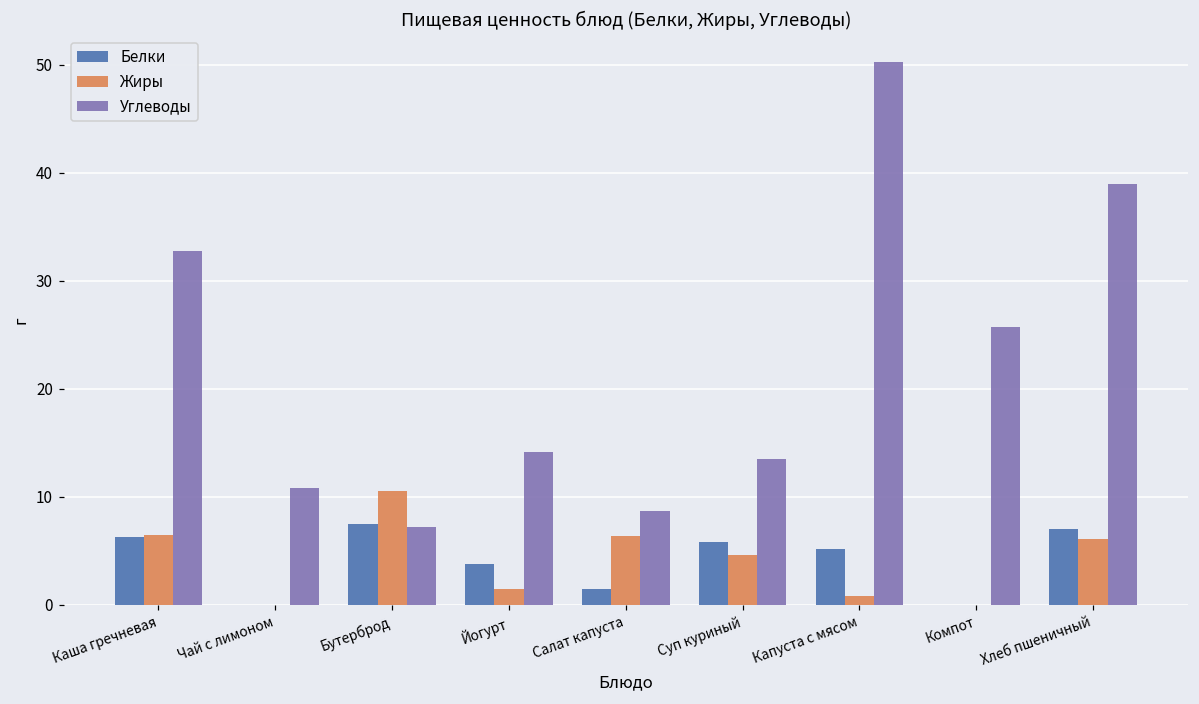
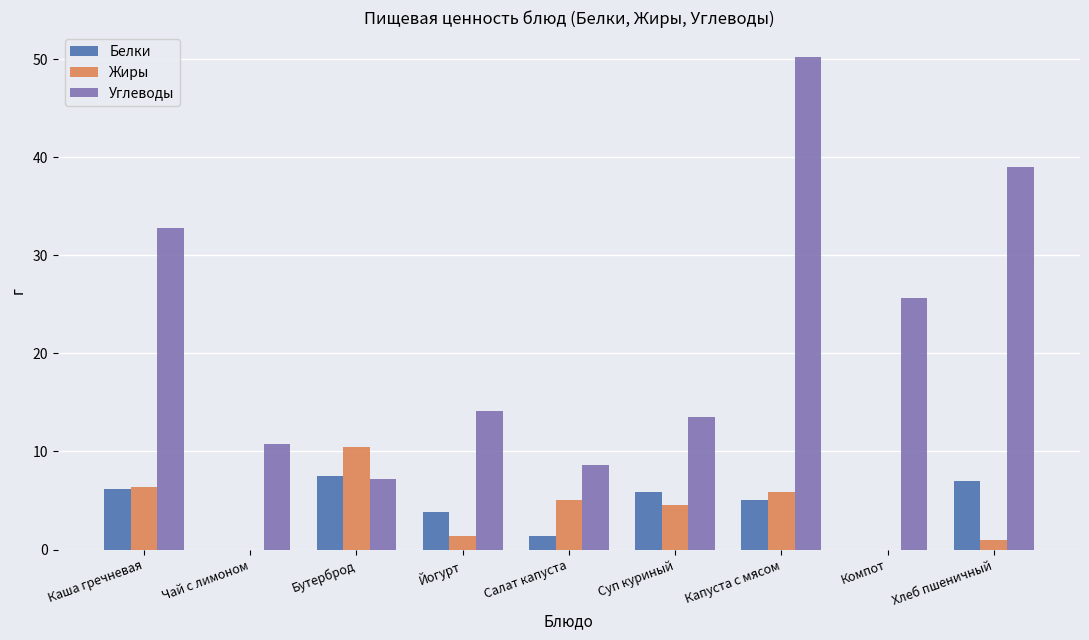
  {
    "Жиры": {
      "Каша гречневая": 6,
      "Чай с лимоном": 0,
      "Бутерброд": 11,
      "Йогурт": 1,
-     "Салат капуста": 6,
+     "Салат капуста": 5,
      "Суп куриный": 5,
-     "Капуста с мясом": 1,
+     "Капуста с мясом": 6,
      "Компот": 0,
-     "Хлеб пшеничный": 6
+     "Хлеб пшеничный": 1
    }
  }
